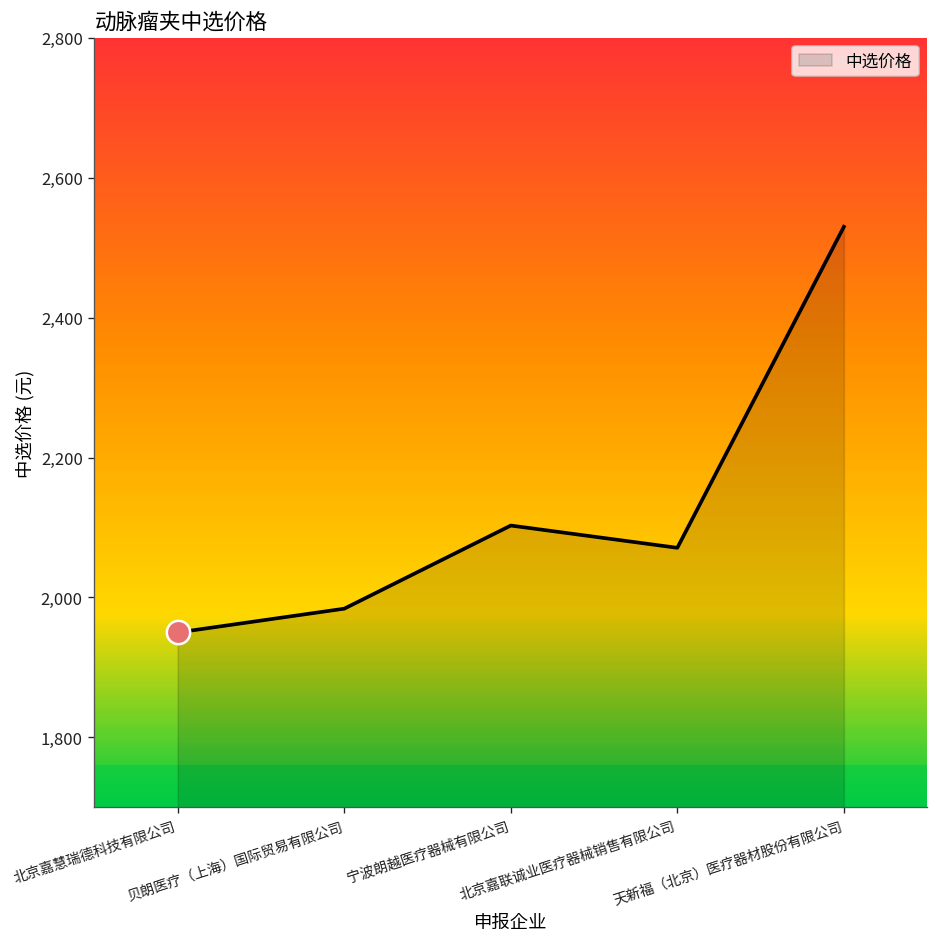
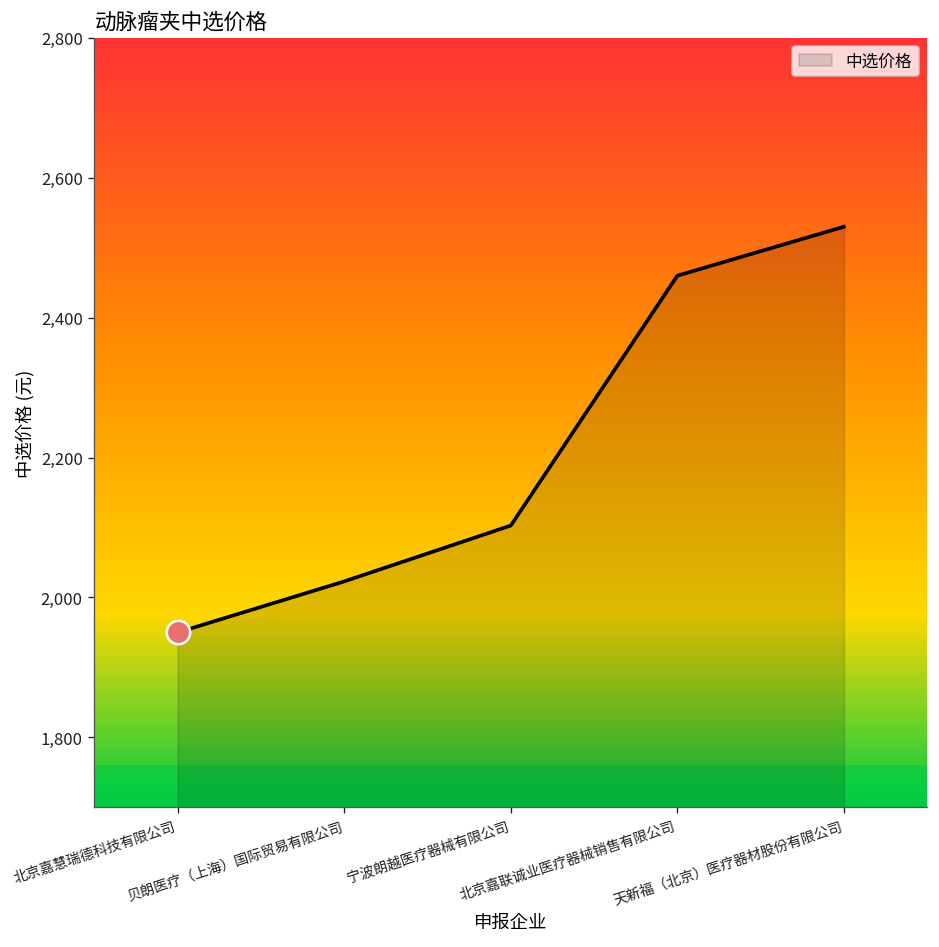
  {
    "中选价格": {
-     "贝朗医疗（上海）国际贸易有限公司": "1,980",
+     "贝朗医疗（上海）国际贸易有限公司": "2,020",
      "宁波朗越医疗器械有限公司": "2,100",
-     "北京嘉联诚业医疗器械销售有限公司": "2,070",
+     "北京嘉联诚业医疗器械销售有限公司": "2,460",
      "天新福（北京）医疗器材股份有限公司": "2,530"
    }
  }
